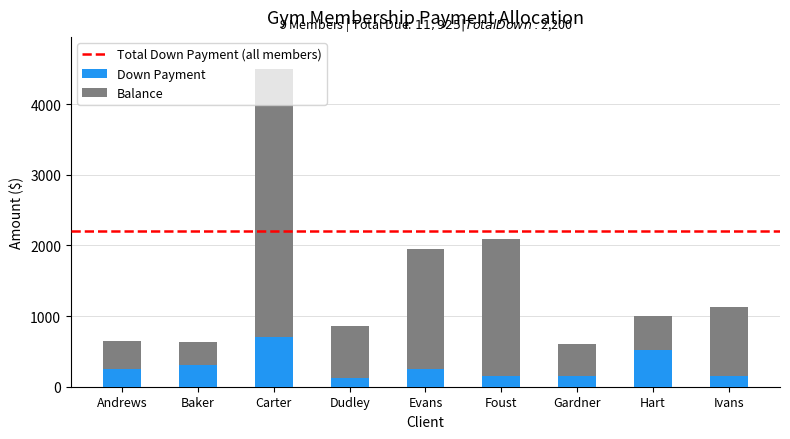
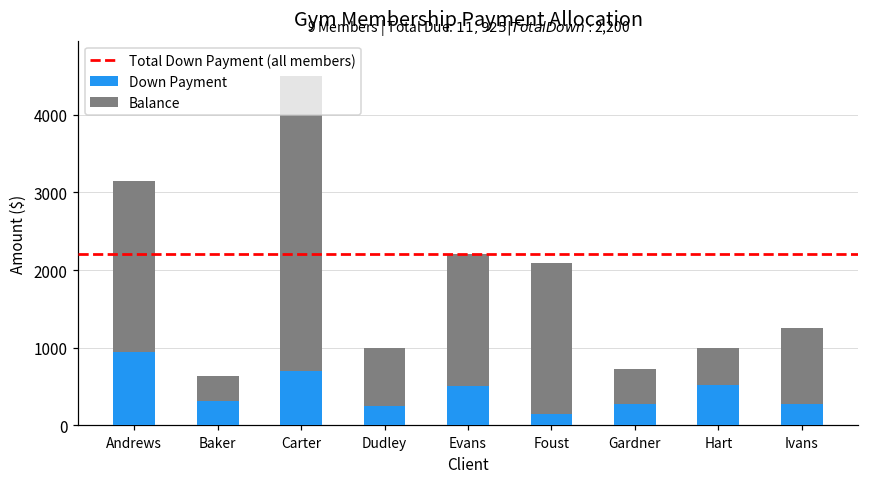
  {
    "Down Payment": {
-     "Andrews": 300,
+     "Andrews": 900,
      "Baker": 300,
      "Carter": 700,
-     "Dudley": 100,
-     "Evans": 300,
+     "Dudley": 300,
+     "Evans": 500,
      "Foust": 200,
-     "Gardner": 200,
+     "Gardner": 300,
      "Hart": 500,
-     "Ivans": 200
+     "Ivans": 300
    },
    "Balance": {
-     "Andrews": 400,
+     "Andrews": 2200,
      "Baker": 300,
      "Dudley": 700,
      "Evans": 1700,
      "Foust": 1900,
      "Gardner": 500,
      "Hart": 500,
      "Ivans": 1000
    }
  }
